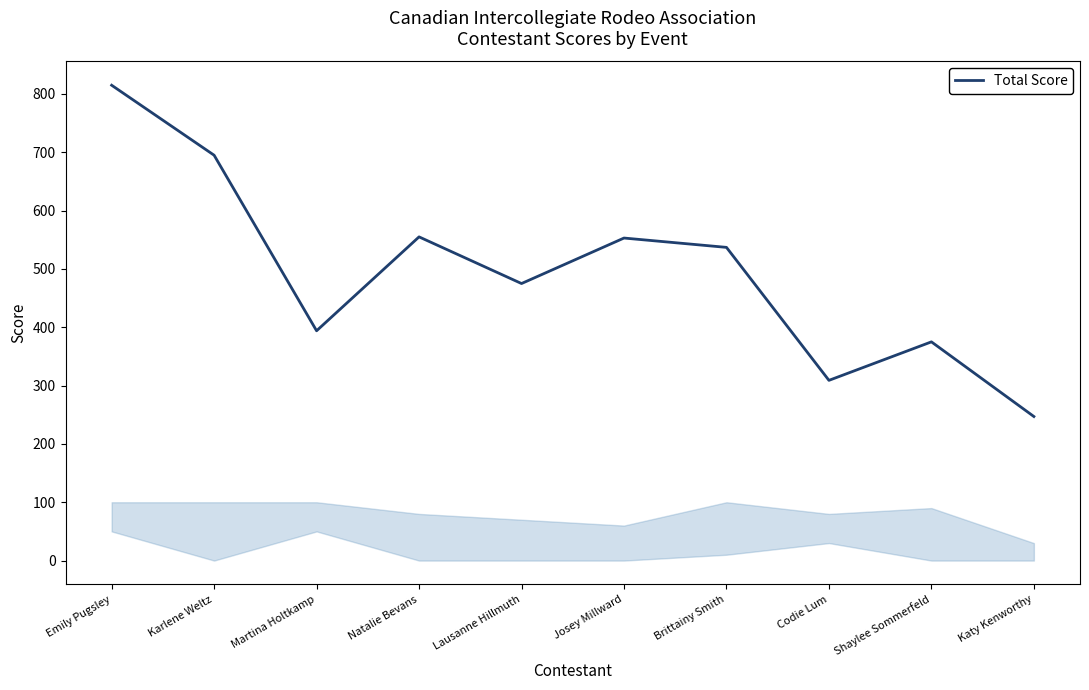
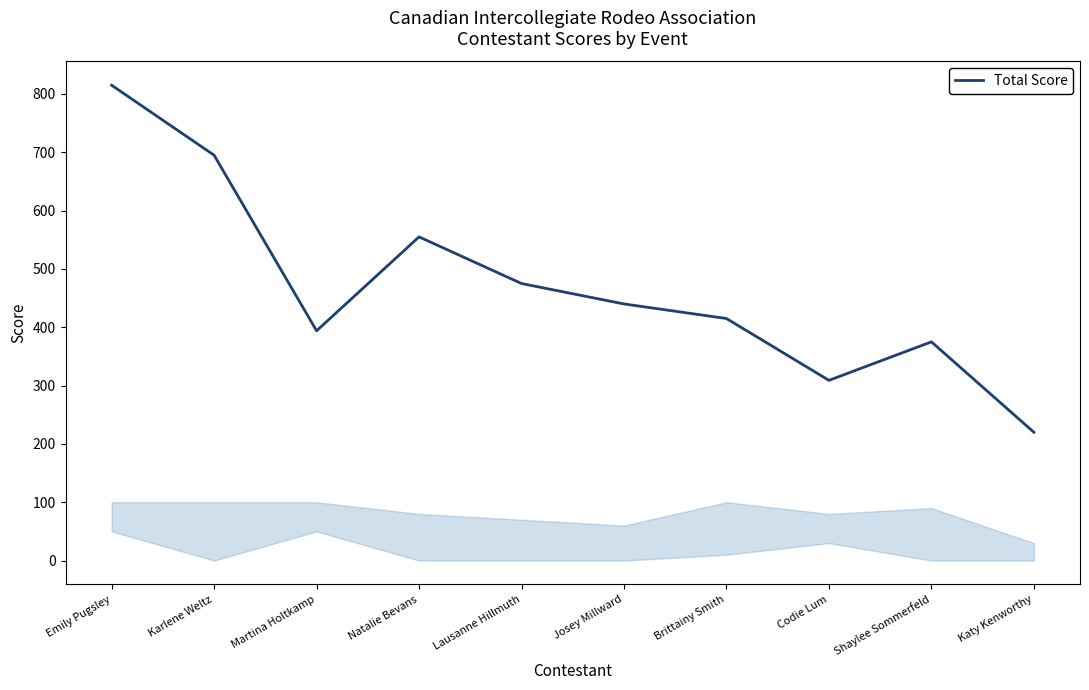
  {
    "Total Score": {
      "Emily Pugsley": 820,
      "Karlene Weltz": 700,
      "Martina Holtkamp": 390,
      "Natalie Bevans": 560,
      "Lausanne Hillmuth": 480,
-     "Josey Millward": 550,
-     "Brittainy Smith": 540,
+     "Josey Millward": 440,
+     "Brittainy Smith": 420,
      "Codie Lum": 310,
      "Shaylee Sommerfeld": 380,
-     "Katy Kenworthy": 250
+     "Katy Kenworthy": 220
    }
  }
